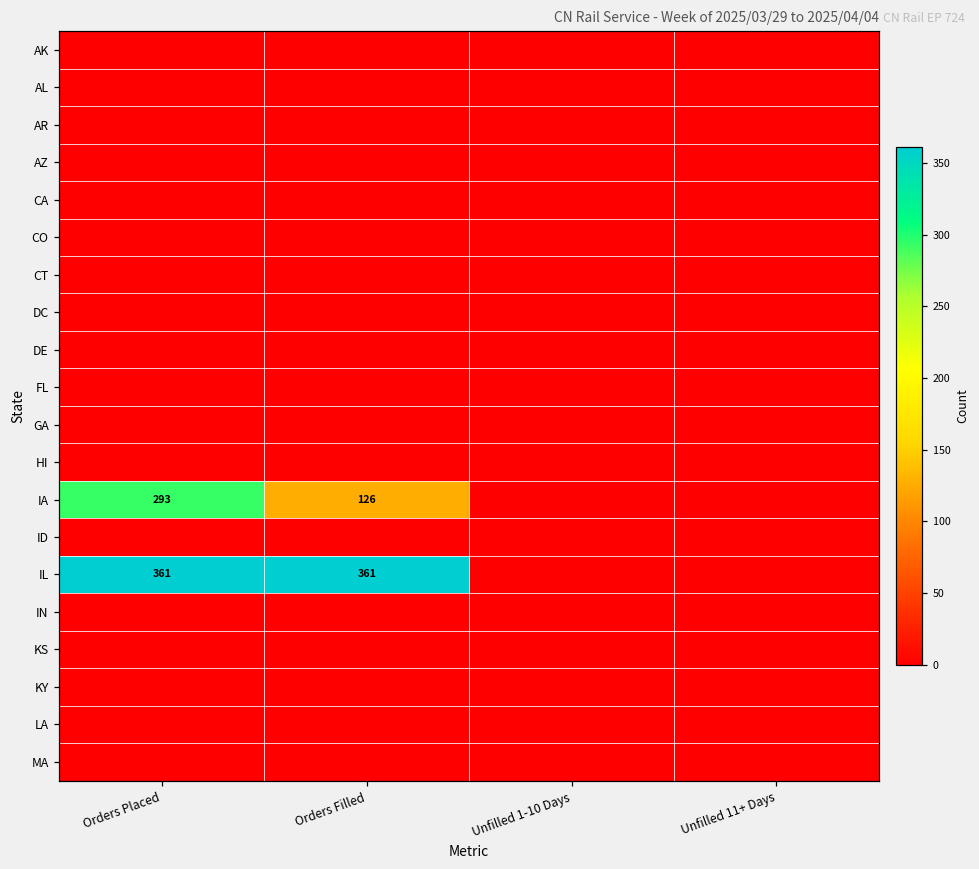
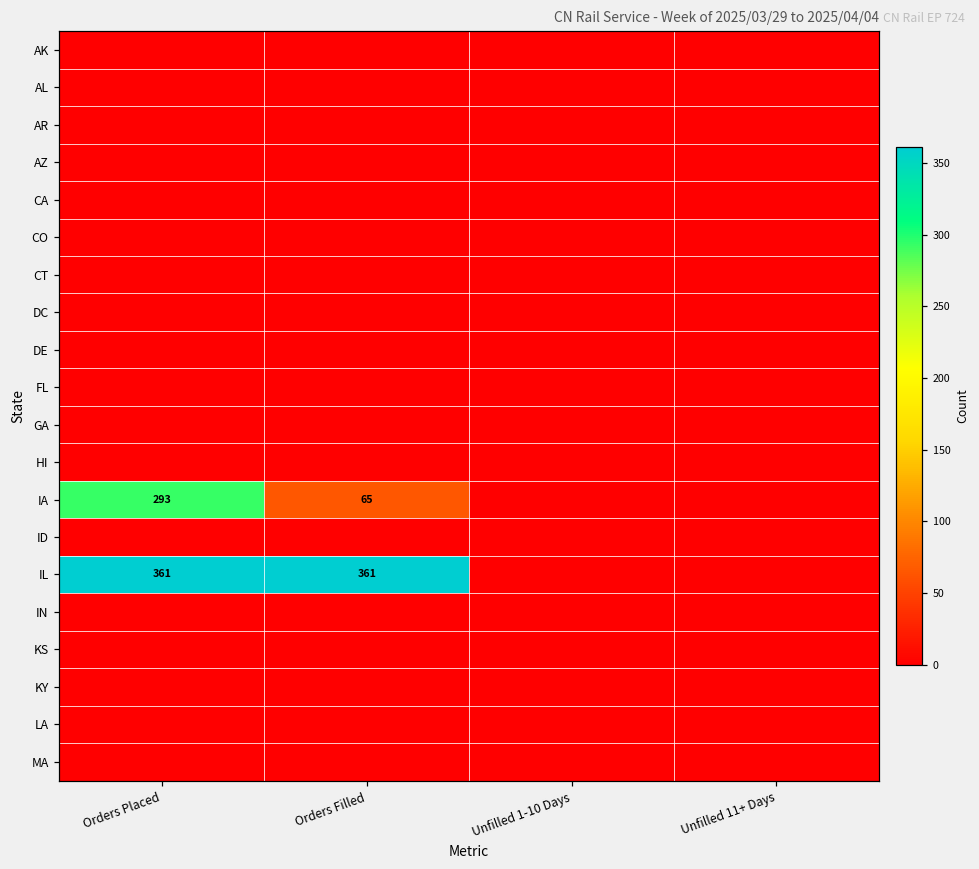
  {
    "IA": {
      "Orders Placed": 293,
-     "Orders Filled": 126
+     "Orders Filled": 65
    },
    "IL": {
      "Orders Placed": 361,
      "Orders Filled": 361
    }
  }
